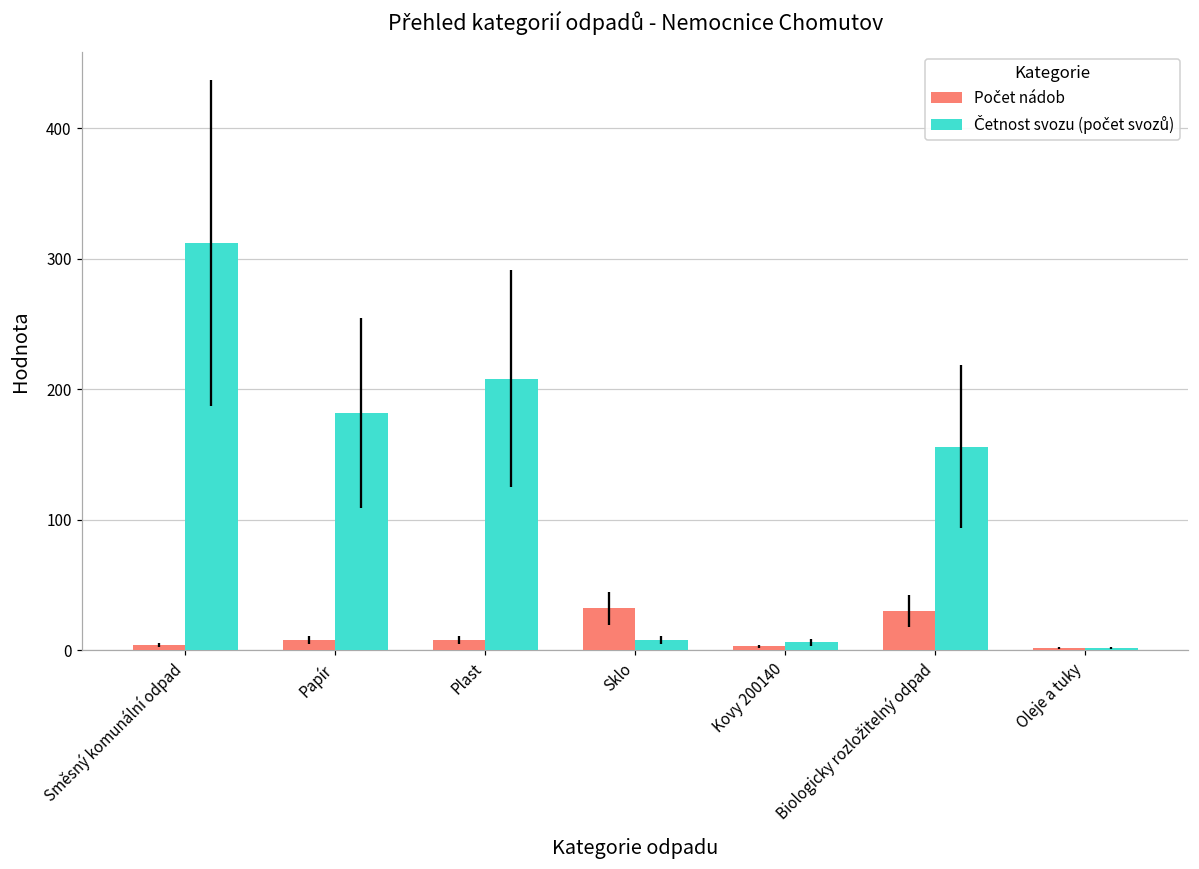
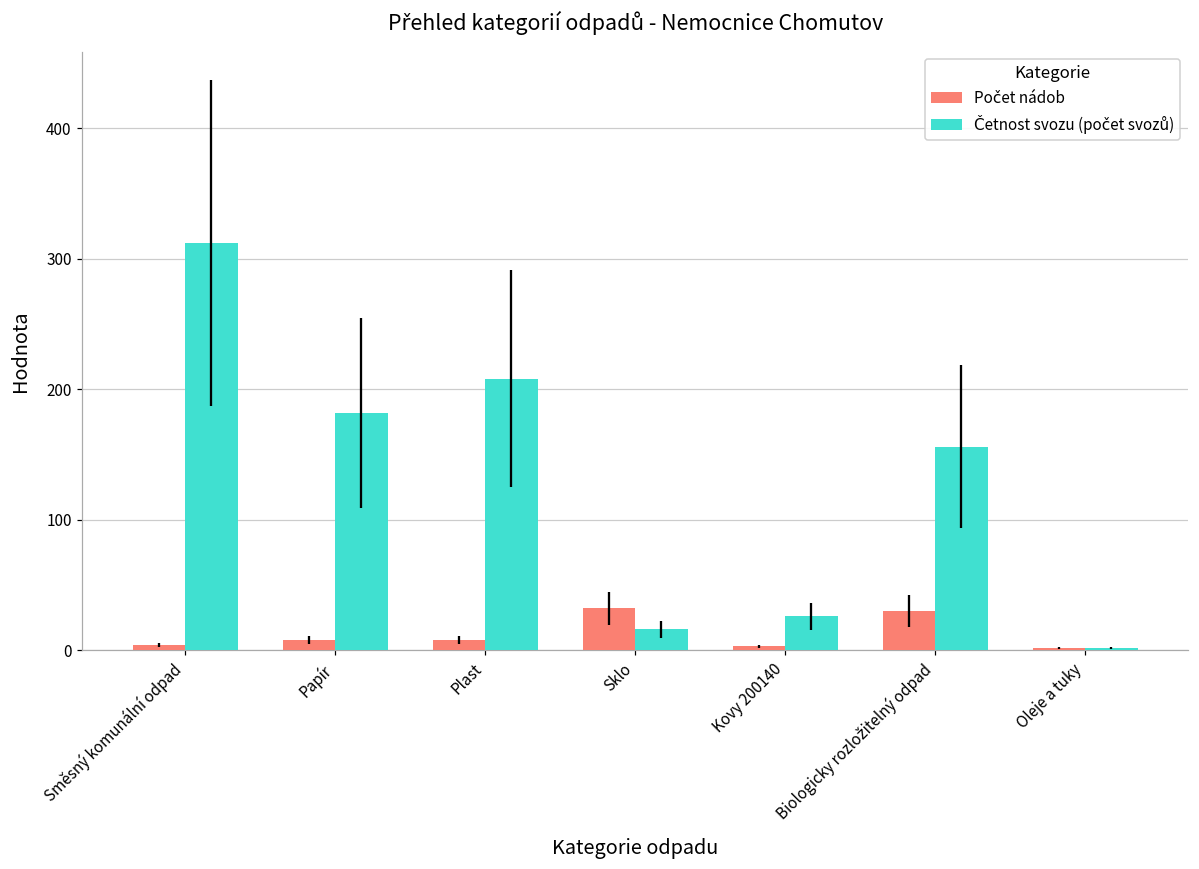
  {
    "Počet nádob": {
      "Směsný komunální odpad": 4,
      "Papír": 8,
      "Plast": 8,
      "Sklo": 32,
      "Kovy 200140": 3,
      "Biologicky rozložitelný odpad": 30
    },
    "Četnost svozu (počet svozů)": {
      "Směsný komunální odpad": 312,
      "Papír": 182,
      "Plast": 208,
-     "Sklo": 8,
-     "Kovy 200140": 6,
+     "Sklo": 16,
+     "Kovy 200140": 26,
      "Biologicky rozložitelný odpad": 156
    }
  }
